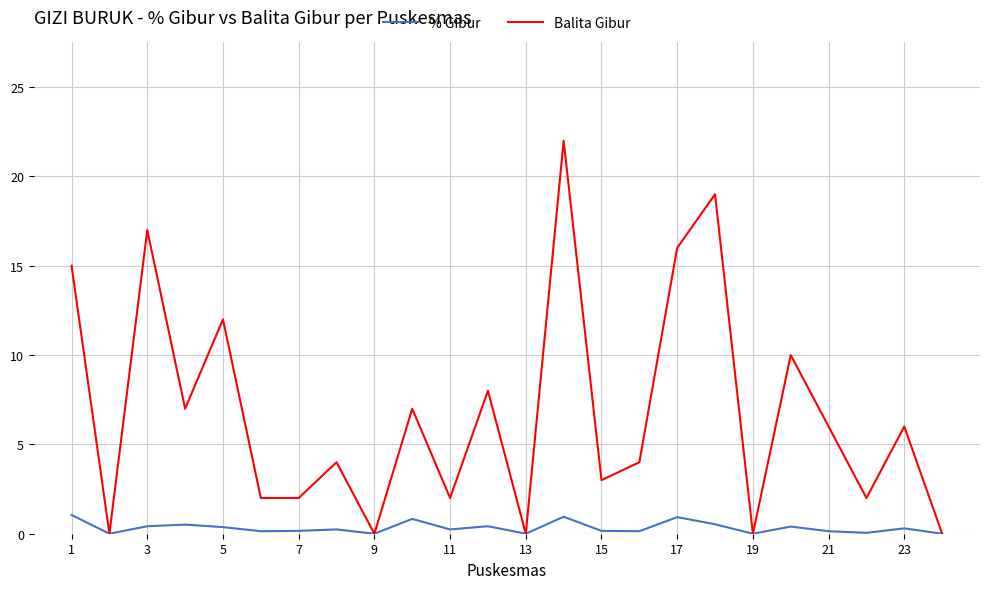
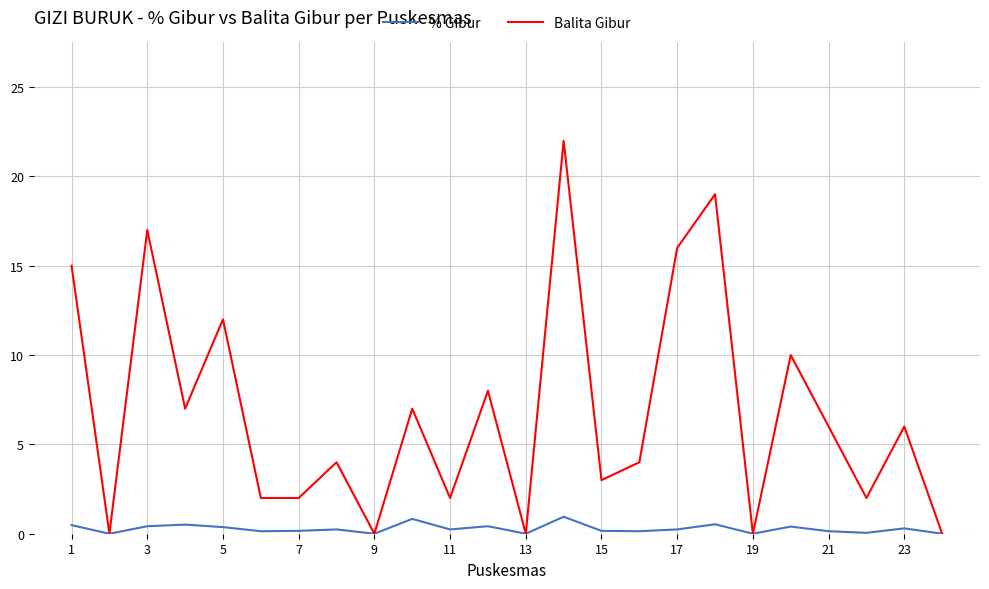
  {
    "% Gibur": {
-     "1": 1.1,
+     "1": 0.5,
      "3": 0.4,
      "5": 0.4,
      "7": 0.2,
      "11": 0.2,
      "15": 0.2,
-     "17": 0.9,
+     "17": 0.2,
      "21": 0.1,
      "23": 0.3
    },
    "Balita Gibur": {
      "1": 15.0,
      "3": 17.0,
      "5": 12.0,
      "7": 2.0,
      "11": 2.0,
      "15": 3.0,
      "17": 16.0,
      "21": 6.0,
      "23": 6.0
    }
  }
